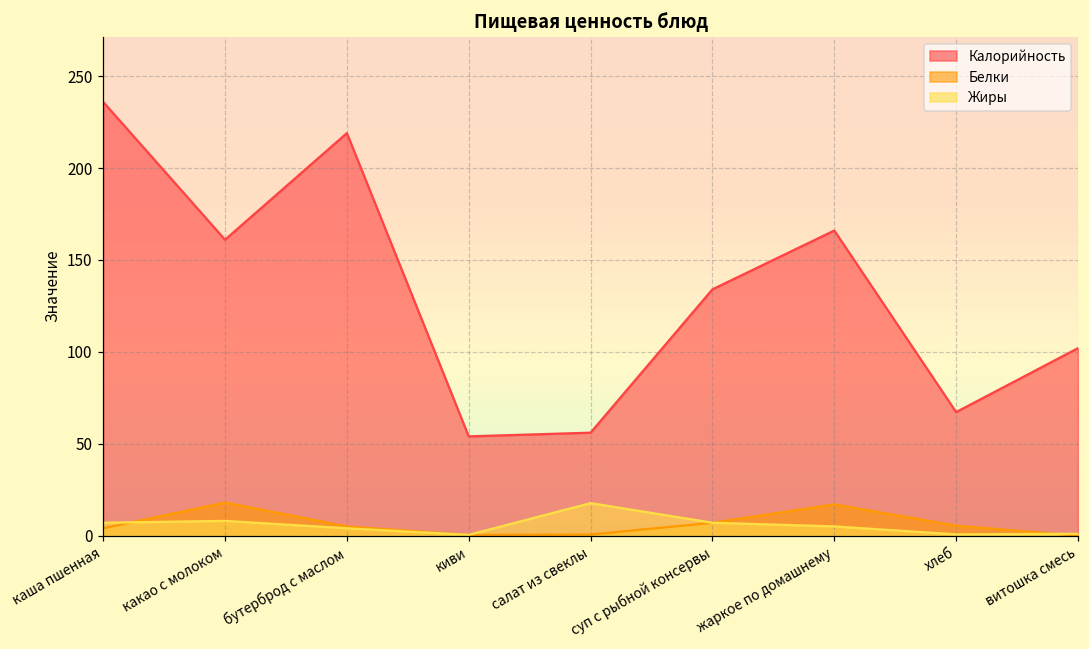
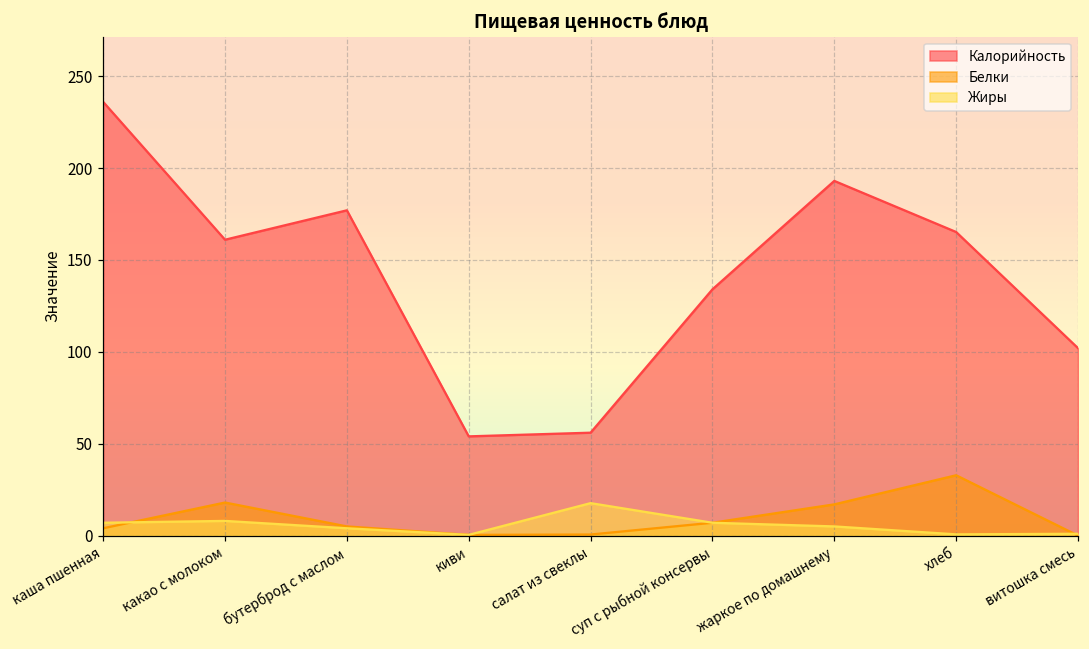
  {
    "Калорийность": {
      "каша пшенная": 236,
      "какао с молоком": 161,
-     "бутерброд с маслом": 219,
+     "бутерброд с маслом": 177,
      "киви": 54,
      "салат из свеклы": 56,
      "суп с рыбной консервы": 134,
-     "жаркое по домашнему": 166,
-     "хлеб": 67,
+     "жаркое по домашнему": 193,
+     "хлеб": 165,
      "витошка смесь": 102
    },
    "Белки": {
      "каша пшенная": 4,
      "какао с молоком": 18,
      "салат из свеклы": 1,
      "жаркое по домашнему": 17,
-     "хлеб": 5
+     "хлеб": 33
    },
    "Жиры": {
      "каша пшенная": 7,
      "какао с молоком": 8,
      "салат из свеклы": 18,
      "жаркое по домашнему": 5,
      "хлеб": 1
    }
  }
